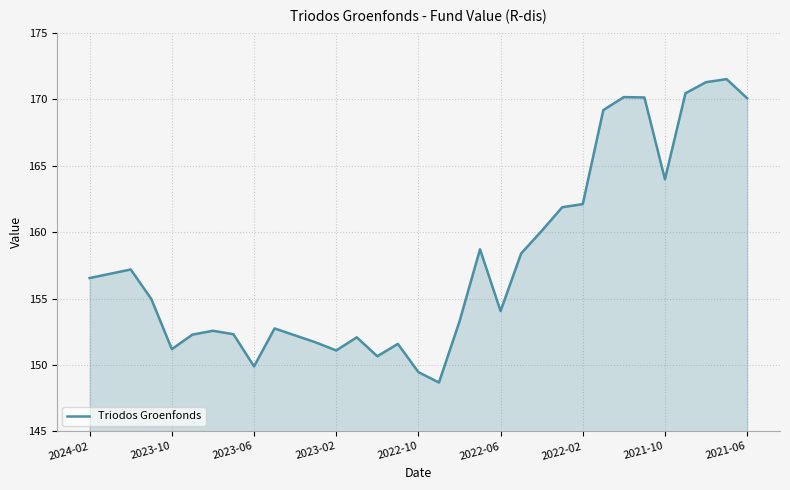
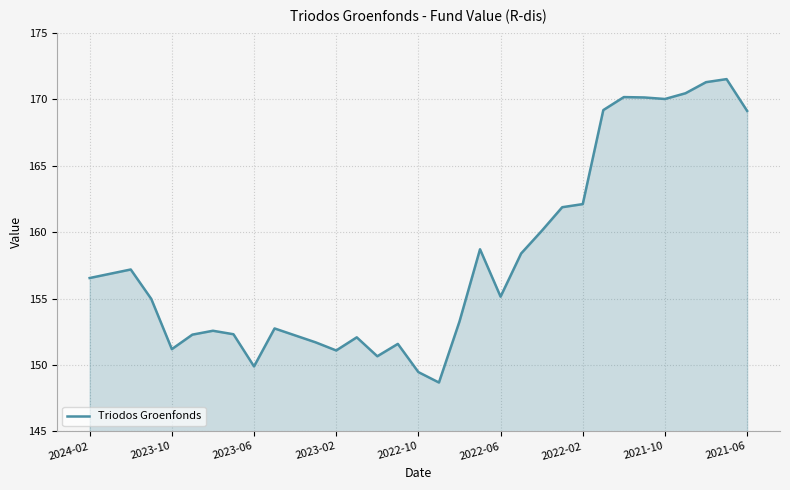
  {
    "2024-02": 156.5,
    "2023-10": 151.2,
    "2023-06": 149.9,
    "2023-02": 151.1,
    "2022-10": 149.5,
-   "2022-06": 154.1,
+   "2022-06": 155.1,
    "2022-02": 162.1,
-   "2021-10": 164.0,
-   "2021-06": 170.1
+   "2021-10": 170.0,
+   "2021-06": 169.1
  }
